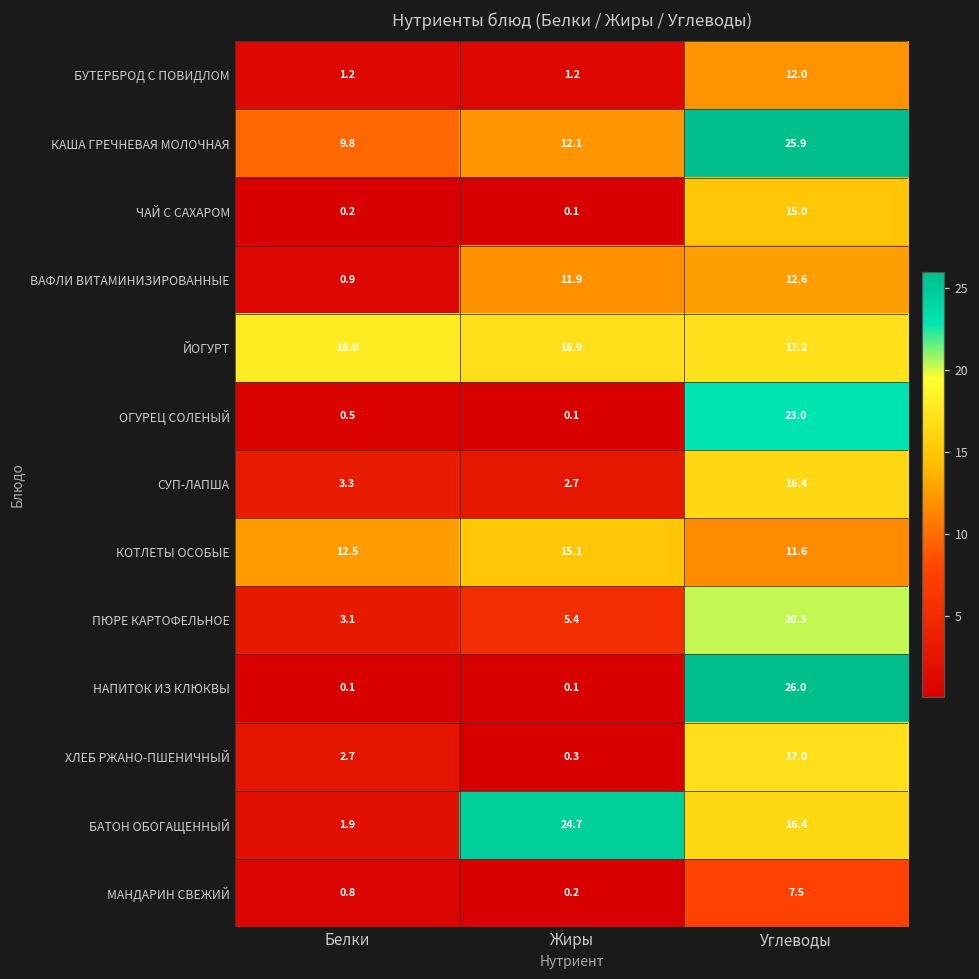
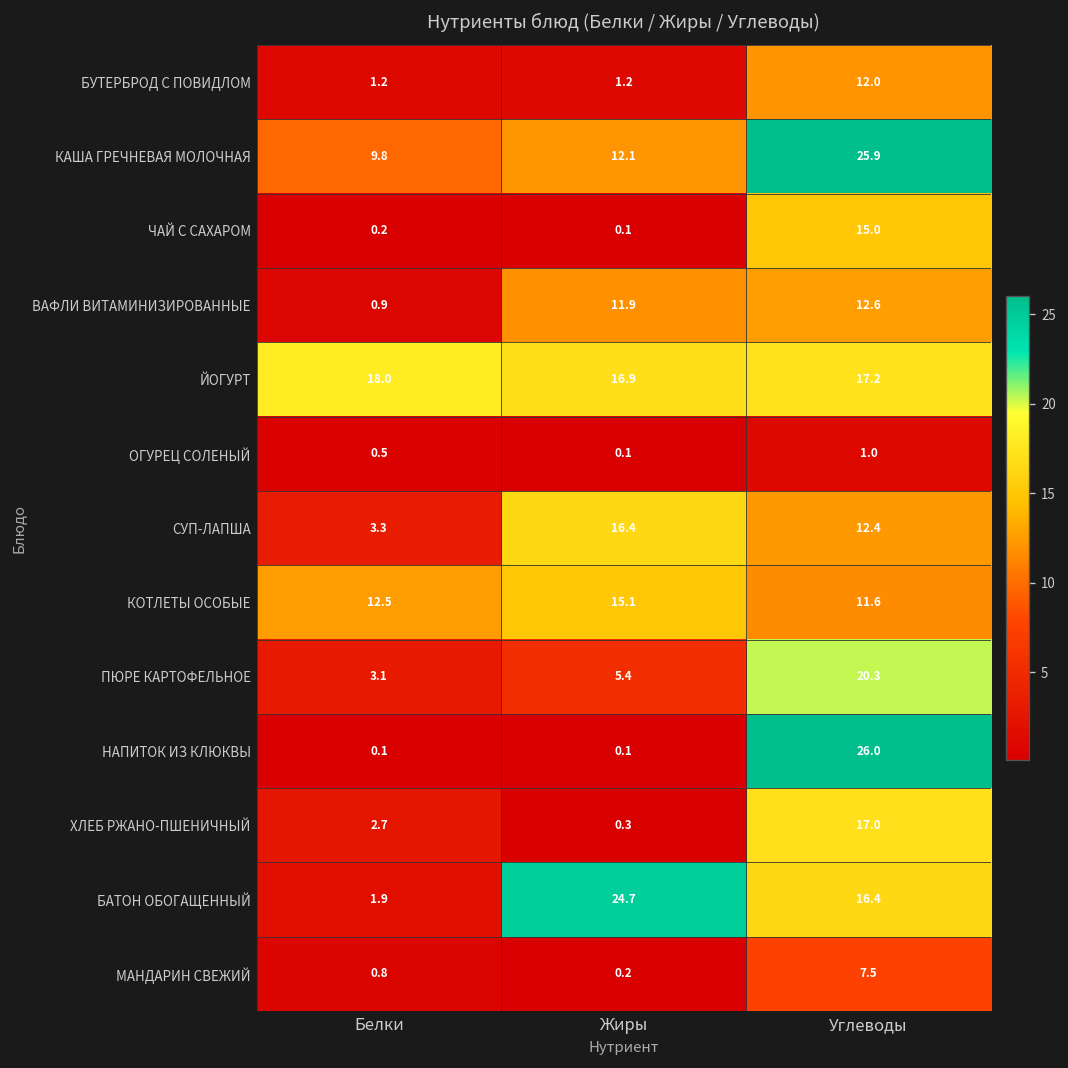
  {
    "БУТЕРБРОД С ПОВИДЛОМ": {
      "Белки": 1.2,
      "Жиры": 1.2,
      "Углеводы": 12.0
    },
    "КАША ГРЕЧНЕВАЯ МОЛОЧНАЯ": {
      "Белки": 9.8,
      "Жиры": 12.1,
      "Углеводы": 25.9
    },
    "ЧАЙ С САХАРОМ": {
      "Белки": 0.2,
      "Жиры": 0.1,
      "Углеводы": 15.0
    },
    "ВАФЛИ ВИТАМИНИЗИРОВАННЫЕ": {
      "Белки": 0.9,
      "Жиры": 11.9,
      "Углеводы": 12.6
    },
    "ЙОГУРТ": {
      "Белки": 18.0,
      "Жиры": 16.9,
      "Углеводы": 17.2
    },
    "ОГУРЕЦ СОЛЕНЫЙ": {
      "Белки": 0.5,
      "Жиры": 0.1,
-     "Углеводы": 23.0
+     "Углеводы": 1.0
    },
    "СУП-ЛАПША": {
      "Белки": 3.3,
-     "Жиры": 2.7,
-     "Углеводы": 16.4
+     "Жиры": 16.4,
+     "Углеводы": 12.4
    },
    "КОТЛЕТЫ ОСОБЫЕ": {
      "Белки": 12.5,
      "Жиры": 15.1,
      "Углеводы": 11.6
    },
    "ПЮРЕ КАРТОФЕЛЬНОЕ": {
      "Белки": 3.1,
      "Жиры": 5.4,
      "Углеводы": 20.3
    },
    "НАПИТОК ИЗ КЛЮКВЫ": {
      "Белки": 0.1,
      "Жиры": 0.1,
      "Углеводы": 26.0
    },
    "ХЛЕБ РЖАНО-ПШЕНИЧНЫЙ": {
      "Белки": 2.7,
      "Жиры": 0.3,
      "Углеводы": 17.0
    },
    "БАТОН ОБОГАЩЕННЫЙ": {
      "Белки": 1.9,
      "Жиры": 24.7,
      "Углеводы": 16.4
    },
    "МАНДАРИН СВЕЖИЙ": {
      "Белки": 0.8,
      "Жиры": 0.2,
      "Углеводы": 7.5
    }
  }
